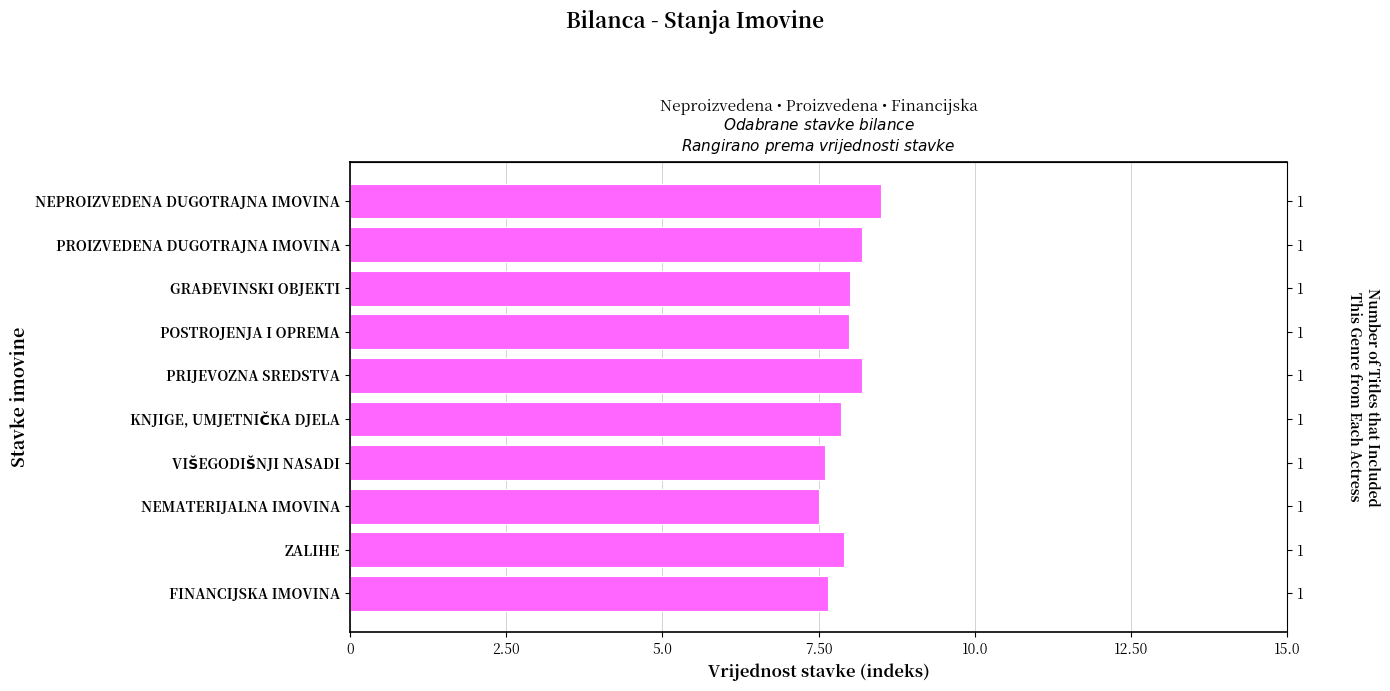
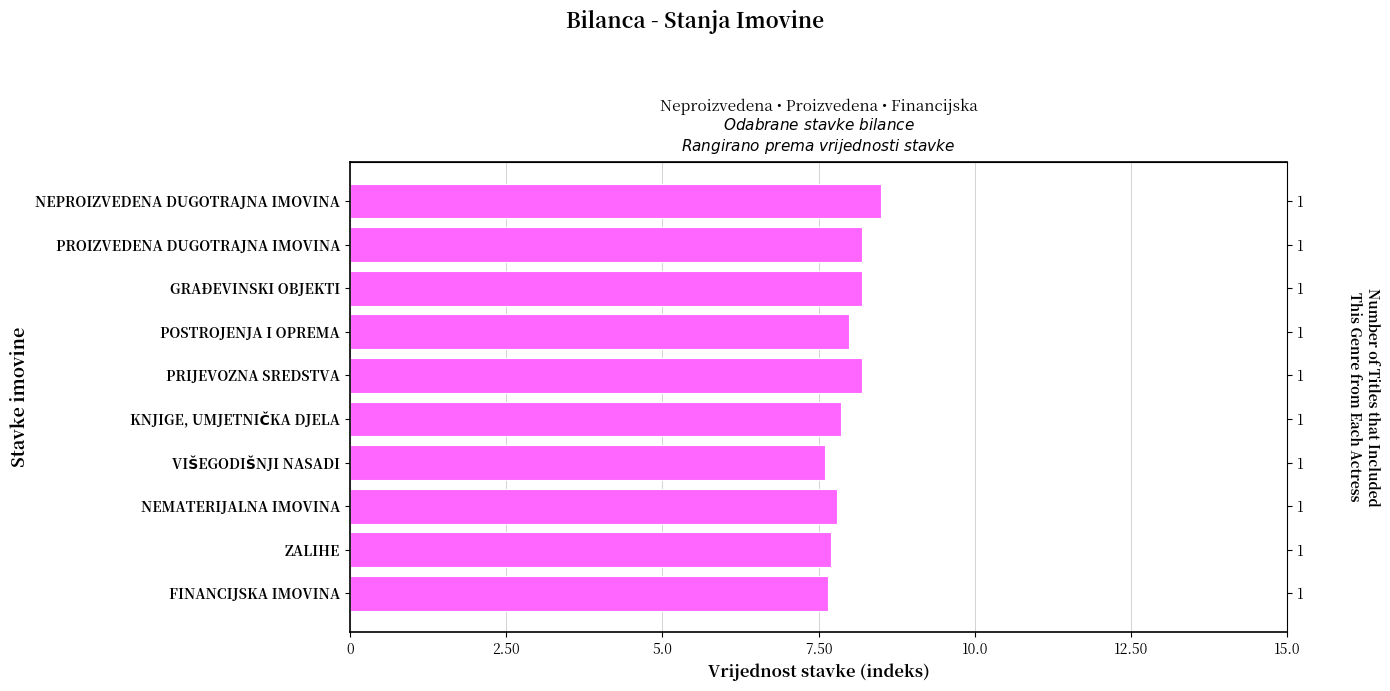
  {
    "NEPROIZVEDENA DUGOTRAJNA IMOVINA": 8.5,
    "PROIZVEDENA DUGOTRAJNA IMOVINA": 8.2,
-   "GRAĐEVINSKI OBJEKTI": 8.0,
+   "GRAĐEVINSKI OBJEKTI": 8.2,
    "POSTROJENJA I OPREMA": 8.0,
    "PRIJEVOZNA SREDSTVA": 8.2,
    "KNJIGE, UMJETNIČKA DJELA": 7.9,
    "VIŠEGODIŠNJI NASADI": 7.6,
-   "NEMATERIJALNA IMOVINA": 7.5,
-   "ZALIHE": 7.9,
+   "NEMATERIJALNA IMOVINA": 7.8,
+   "ZALIHE": 7.7,
    "FINANCIJSKA IMOVINA": 7.7
  }
